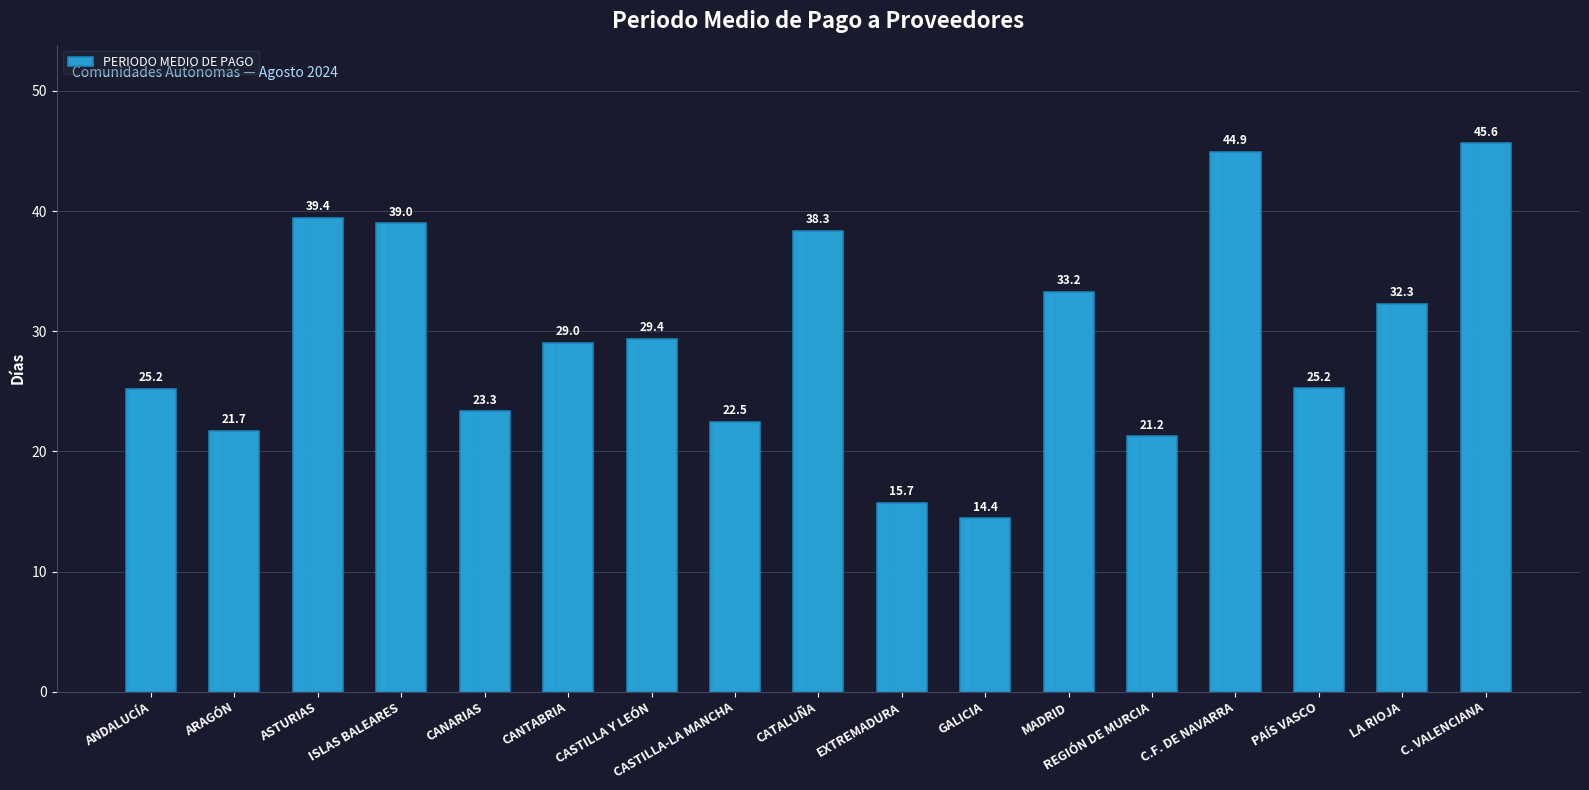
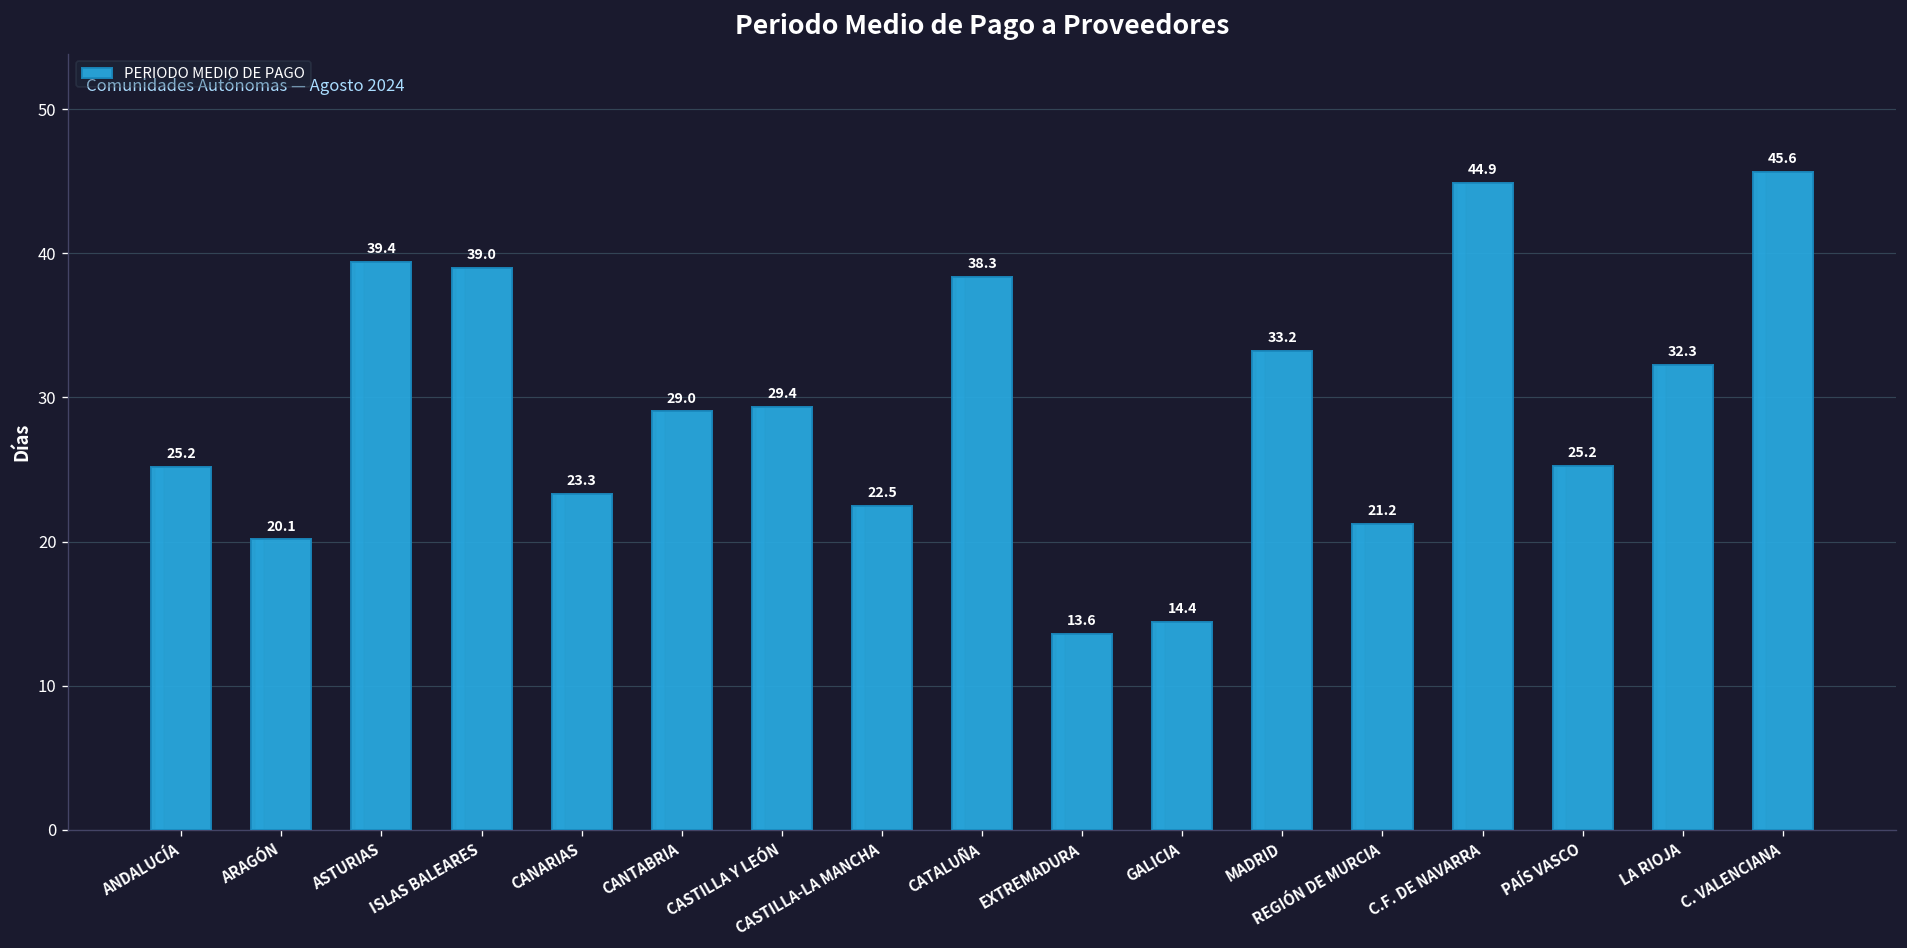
  {
    "ANDALUCÍA": 25.2,
-   "ARAGÓN": 21.7,
+   "ARAGÓN": 20.1,
    "ASTURIAS": 39.4,
    "ISLAS BALEARES": 39.0,
    "CANARIAS": 23.3,
    "CANTABRIA": 29.0,
    "CASTILLA Y LEÓN": 29.4,
    "CASTILLA-LA MANCHA": 22.5,
    "CATALUÑA": 38.3,
-   "EXTREMADURA": 15.7,
+   "EXTREMADURA": 13.6,
    "GALICIA": 14.4,
    "MADRID": 33.2,
    "REGIÓN DE MURCIA": 21.2,
    "C.F. DE NAVARRA": 44.9,
    "PAÍS VASCO": 25.2,
    "LA RIOJA": 32.3,
    "C. VALENCIANA": 45.6
  }
